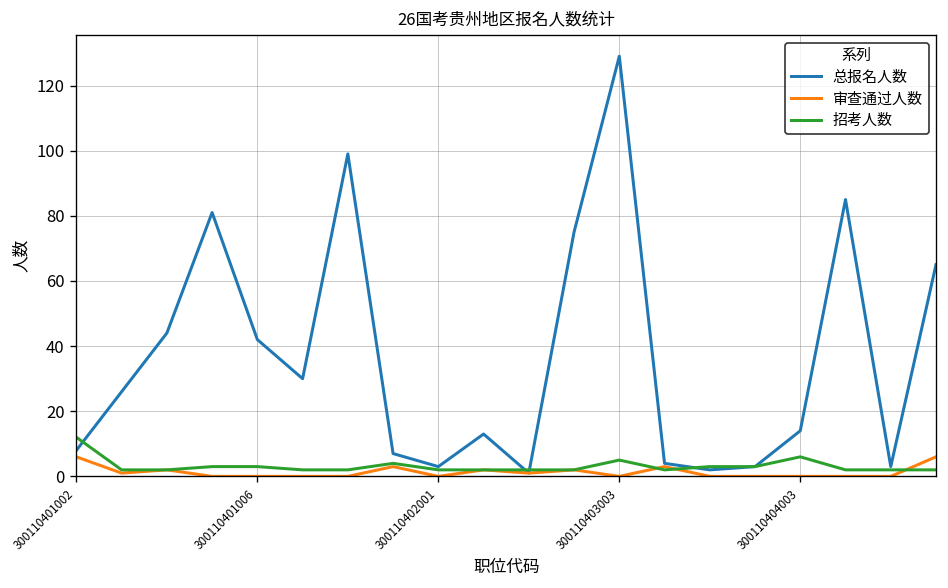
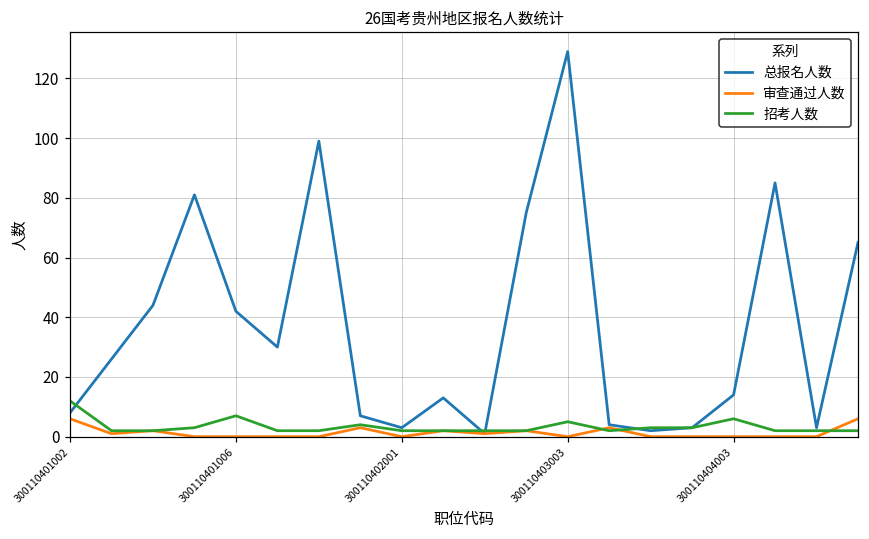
  {
    "总报名人数": {
      "300110401002": 8,
      "300110401006": 42,
      "300110402001": 3,
      "300110403003": 129,
      "300110404003": 14
    },
    "审查通过人数": {
      "300110401002": 6,
      "300110401006": 0,
      "300110402001": 0,
      "300110403003": 0,
      "300110404003": 0
    },
    "招考人数": {
      "300110401002": 12,
-     "300110401006": 3,
+     "300110401006": 7,
      "300110402001": 2,
      "300110403003": 5,
      "300110404003": 6
    }
  }
